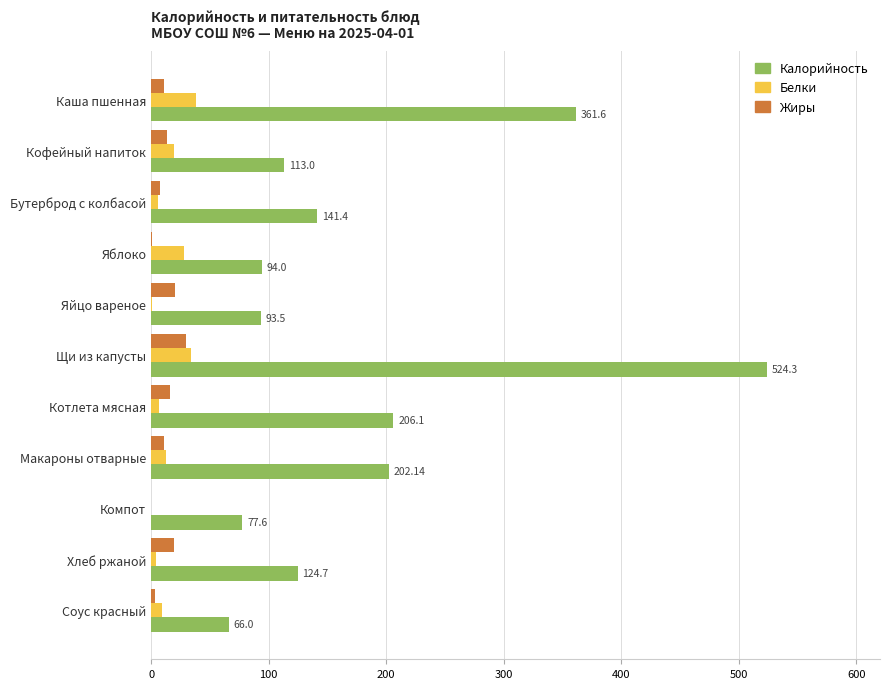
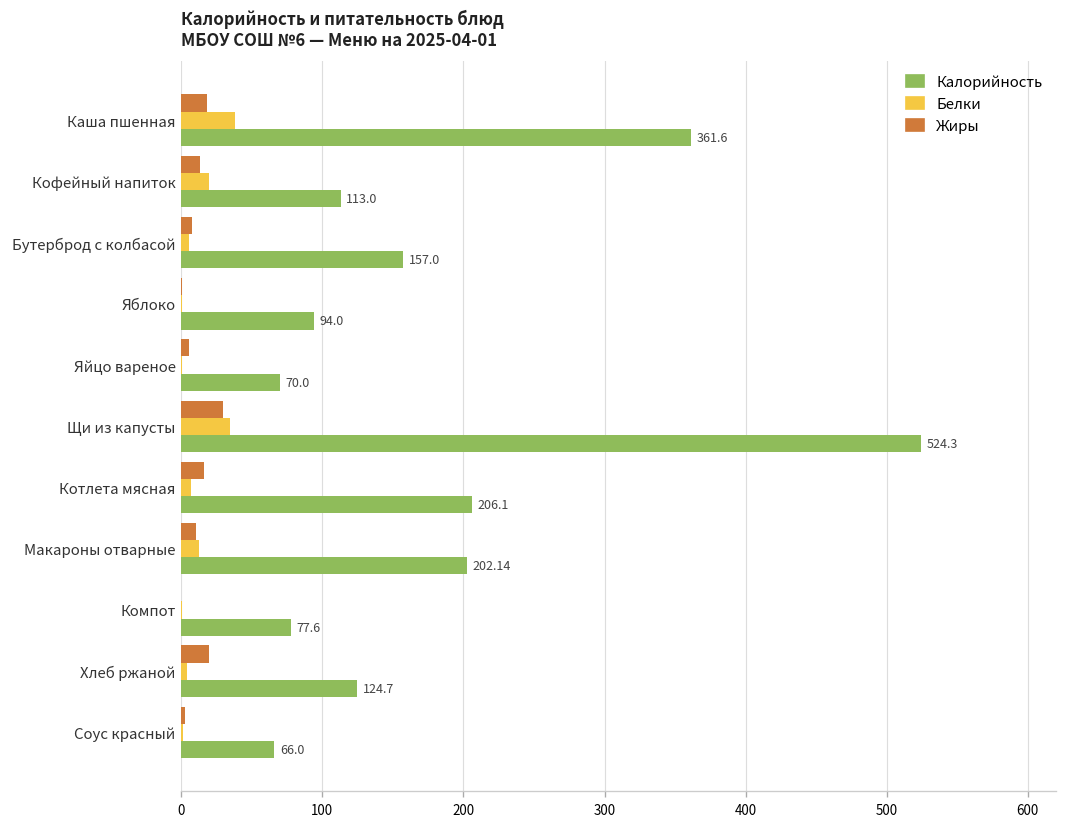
  {
    "Калорийность": {
      "Каша пшенная": 361.6,
      "Кофейный напиток": 113.0,
-     "Бутерброд с колбасой": 141.4,
+     "Бутерброд с колбасой": 157.0,
      "Яблоко": 94.0,
-     "Яйцо вареное": 93.5,
+     "Яйцо вареное": 70.0,
      "Щи из капусты": 524.3,
      "Котлета мясная": 206.1,
      "Макароны отварные": 202.14,
      "Компот": 77.6,
      "Хлеб ржаной": 124.7,
      "Соус красный": 66.0
    },
    "Белки": {
      "Каша пшенная": 38,
      "Кофейный напиток": 20,
      "Бутерброд с колбасой": 6,
-     "Яблоко": 28,
+     "Яблоко": 1,
      "Щи из капусты": 34,
      "Котлета мясная": 7,
      "Макароны отварные": 13,
      "Хлеб ржаной": 4,
-     "Соус красный": 9
+     "Соус красный": 1
    },
    "Жиры": {
-     "Каша пшенная": 11,
+     "Каша пшенная": 18,
      "Кофейный напиток": 13,
      "Бутерброд с колбасой": 8,
-     "Яйцо вареное": 20,
+     "Яйцо вареное": 5,
      "Щи из капусты": 30,
      "Котлета мясная": 16,
      "Макароны отварные": 11,
      "Хлеб ржаной": 19,
      "Соус красный": 3
    }
  }
